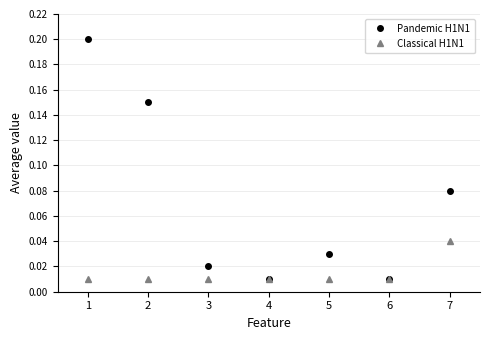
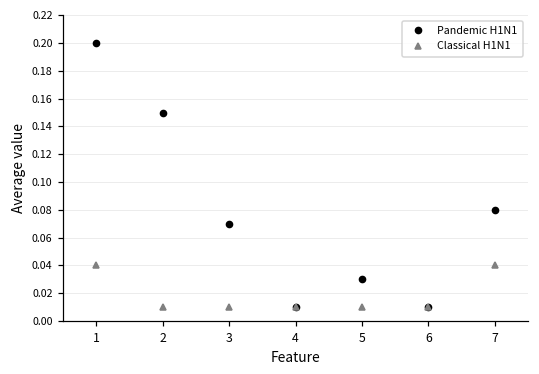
  {
    "Pandemic H1N1": {
      "1": 0.20,
      "2": 0.15,
-     "3": 0.02,
+     "3": 0.07,
      "5": 0.03,
      "7": 0.08
    },
    "Classical H1N1": {
-     "1": 0.01,
+     "1": 0.04,
      "2": 0.01,
      "3": 0.01,
      "5": 0.01,
      "7": 0.04
    }
  }
